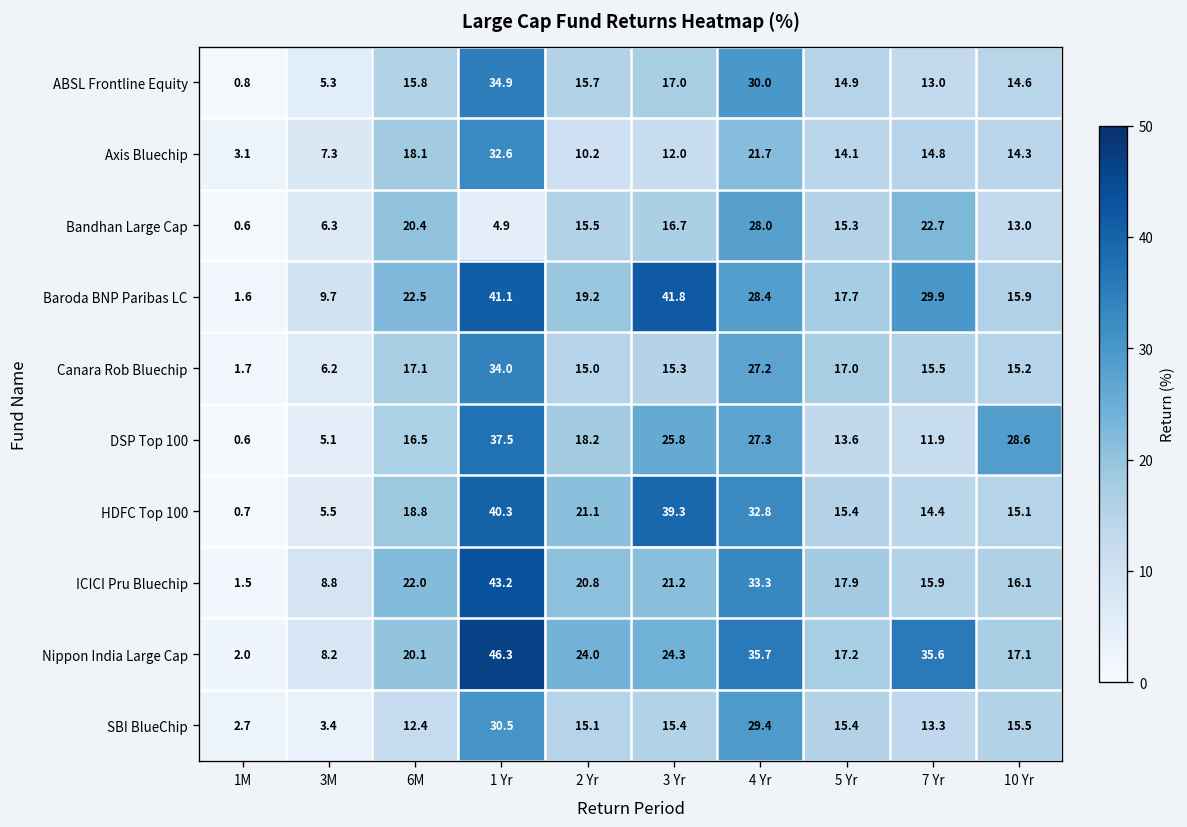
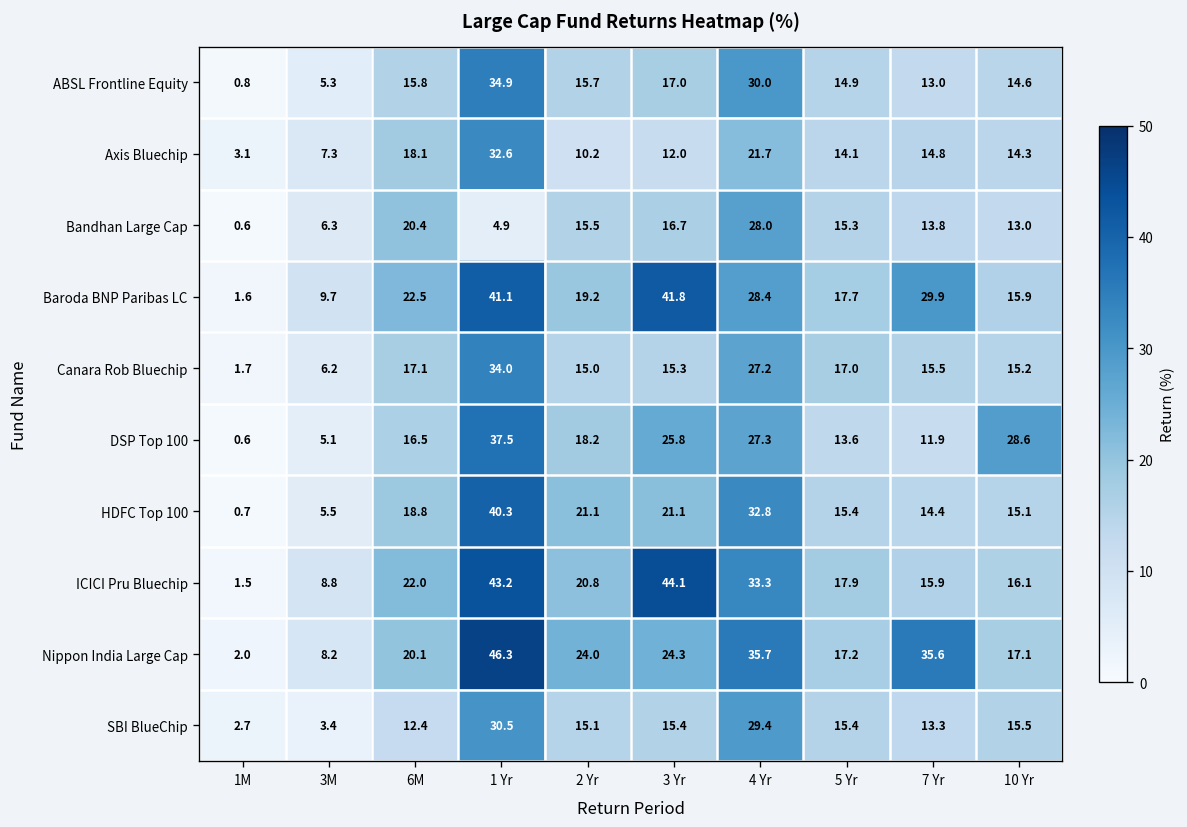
  {
    "ABSL Frontline Equity": {
      "1M": 0.8,
      "3M": 5.3,
      "6M": 15.8,
      "1 Yr": 34.9,
      "2 Yr": 15.7,
      "3 Yr": 17.0,
      "4 Yr": 30.0,
      "5 Yr": 14.9,
      "7 Yr": 13.0,
      "10 Yr": 14.6
    },
    "Axis Bluechip": {
      "1M": 3.1,
      "3M": 7.3,
      "6M": 18.1,
      "1 Yr": 32.6,
      "2 Yr": 10.2,
      "3 Yr": 12.0,
      "4 Yr": 21.7,
      "5 Yr": 14.1,
      "7 Yr": 14.8,
      "10 Yr": 14.3
    },
    "Bandhan Large Cap": {
      "1M": 0.6,
      "3M": 6.3,
      "6M": 20.4,
      "1 Yr": 4.9,
      "2 Yr": 15.5,
      "3 Yr": 16.7,
      "4 Yr": 28.0,
      "5 Yr": 15.3,
-     "7 Yr": 22.7,
+     "7 Yr": 13.8,
      "10 Yr": 13.0
    },
    "Baroda BNP Paribas LC": {
      "1M": 1.6,
      "3M": 9.7,
      "6M": 22.5,
      "1 Yr": 41.1,
      "2 Yr": 19.2,
      "3 Yr": 41.8,
      "4 Yr": 28.4,
      "5 Yr": 17.7,
      "7 Yr": 29.9,
      "10 Yr": 15.9
    },
    "Canara Rob Bluechip": {
      "1M": 1.7,
      "3M": 6.2,
      "6M": 17.1,
      "1 Yr": 34.0,
      "2 Yr": 15.0,
      "3 Yr": 15.3,
      "4 Yr": 27.2,
      "5 Yr": 17.0,
      "7 Yr": 15.5,
      "10 Yr": 15.2
    },
    "DSP Top 100": {
      "1M": 0.6,
      "3M": 5.1,
      "6M": 16.5,
      "1 Yr": 37.5,
      "2 Yr": 18.2,
      "3 Yr": 25.8,
      "4 Yr": 27.3,
      "5 Yr": 13.6,
      "7 Yr": 11.9,
      "10 Yr": 28.6
    },
    "HDFC Top 100": {
      "1M": 0.7,
      "3M": 5.5,
      "6M": 18.8,
      "1 Yr": 40.3,
      "2 Yr": 21.1,
-     "3 Yr": 39.3,
+     "3 Yr": 21.1,
      "4 Yr": 32.8,
      "5 Yr": 15.4,
      "7 Yr": 14.4,
      "10 Yr": 15.1
    },
    "ICICI Pru Bluechip": {
      "1M": 1.5,
      "3M": 8.8,
      "6M": 22.0,
      "1 Yr": 43.2,
      "2 Yr": 20.8,
-     "3 Yr": 21.2,
+     "3 Yr": 44.1,
      "4 Yr": 33.3,
      "5 Yr": 17.9,
      "7 Yr": 15.9,
      "10 Yr": 16.1
    },
    "Nippon India Large Cap": {
      "1M": 2.0,
      "3M": 8.2,
      "6M": 20.1,
      "1 Yr": 46.3,
      "2 Yr": 24.0,
      "3 Yr": 24.3,
      "4 Yr": 35.7,
      "5 Yr": 17.2,
      "7 Yr": 35.6,
      "10 Yr": 17.1
    },
    "SBI BlueChip": {
      "1M": 2.7,
      "3M": 3.4,
      "6M": 12.4,
      "1 Yr": 30.5,
      "2 Yr": 15.1,
      "3 Yr": 15.4,
      "4 Yr": 29.4,
      "5 Yr": 15.4,
      "7 Yr": 13.3,
      "10 Yr": 15.5
    }
  }
